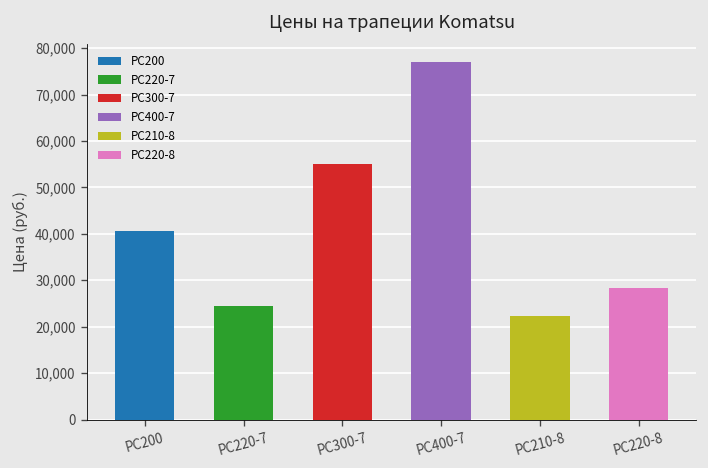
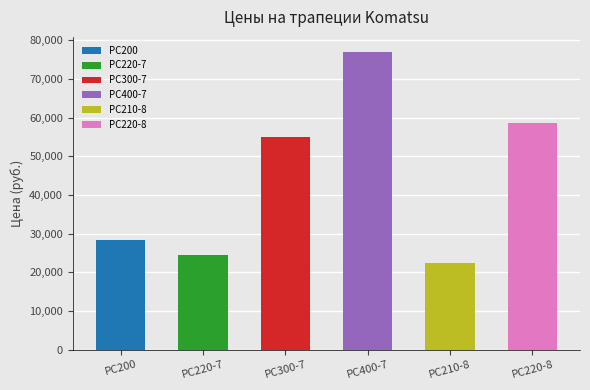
  {
-   "PC200": "41,000",
+   "PC200": "28,000",
    "PC220-7": "24,000",
    "PC300-7": "55,000",
    "PC400-7": "77,000",
    "PC210-8": "22,000",
-   "PC220-8": "28,000"
+   "PC220-8": "58,000"
  }
